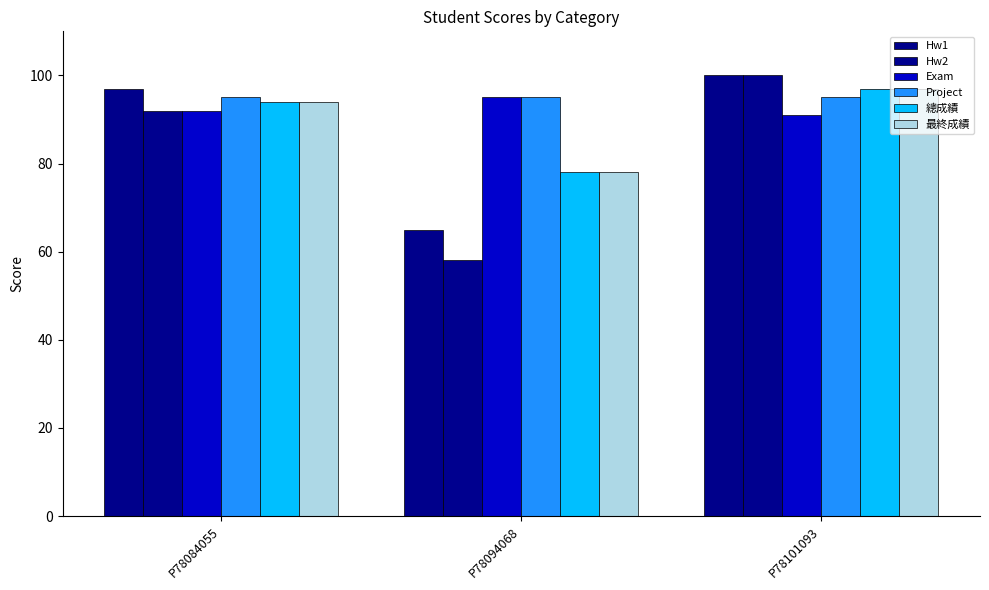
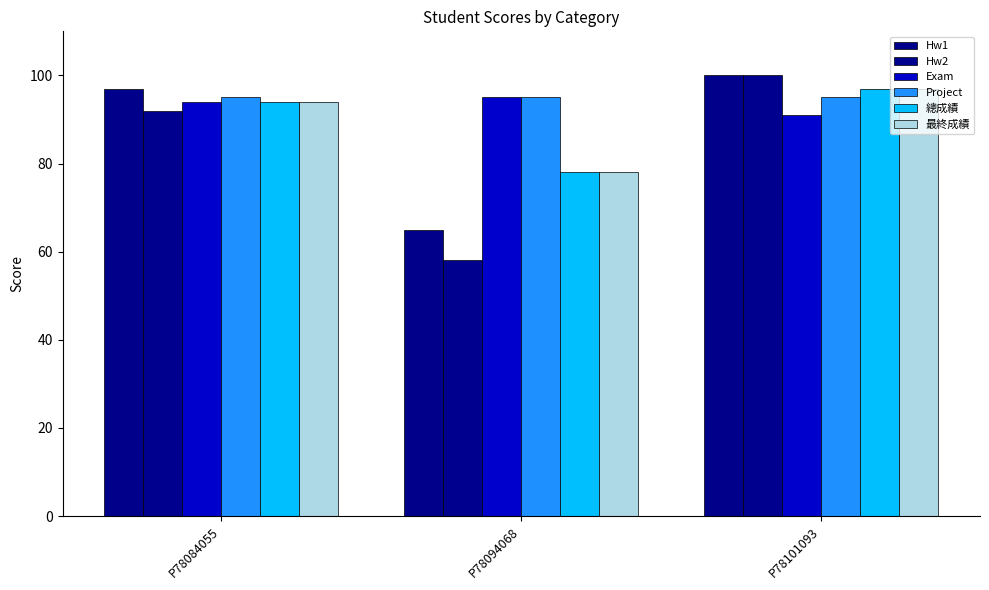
  {
    "Exam": {
-     "P78084055": 92,
+     "P78084055": 94,
      "P78094068": 95,
      "P78101093": 91
    },
    "最終成績": {
      "P78084055": 94,
      "P78094068": 78
    }
  }
